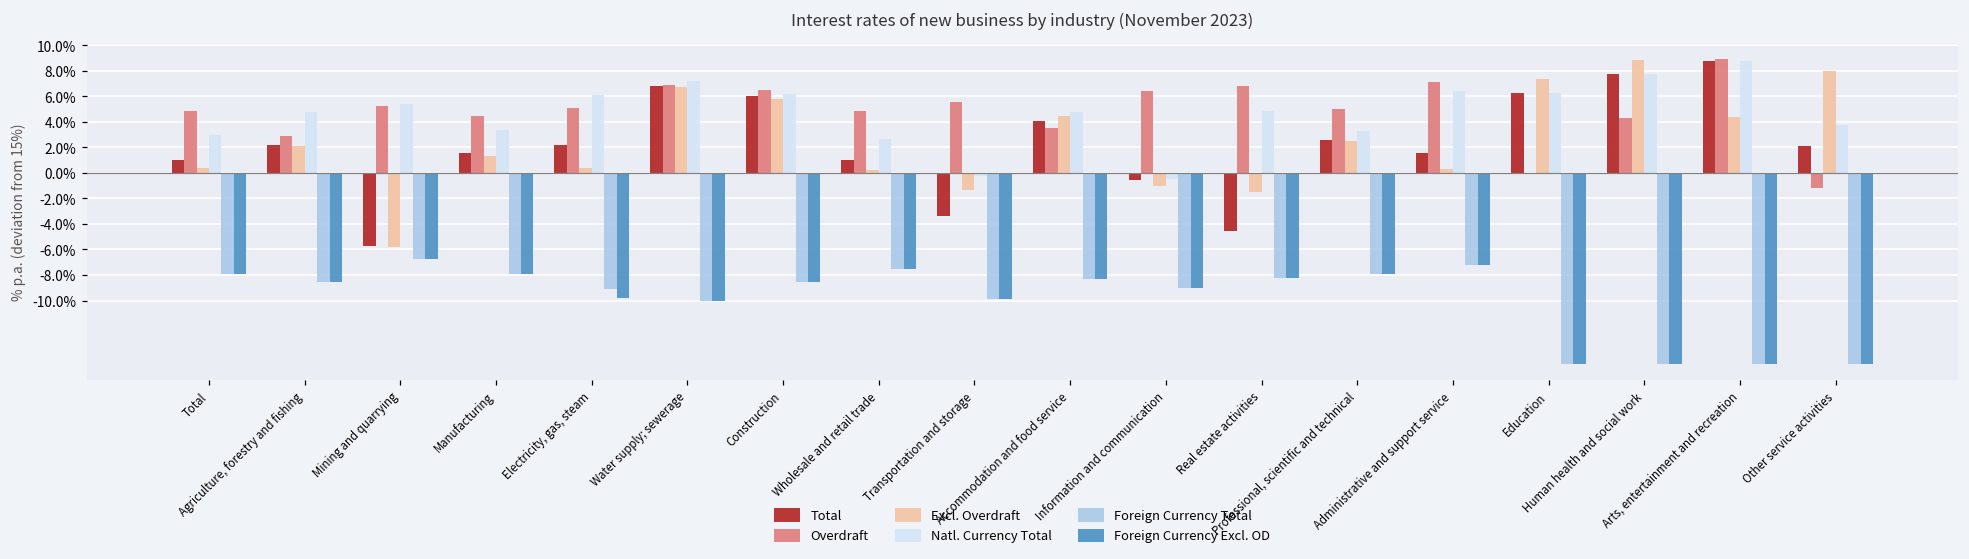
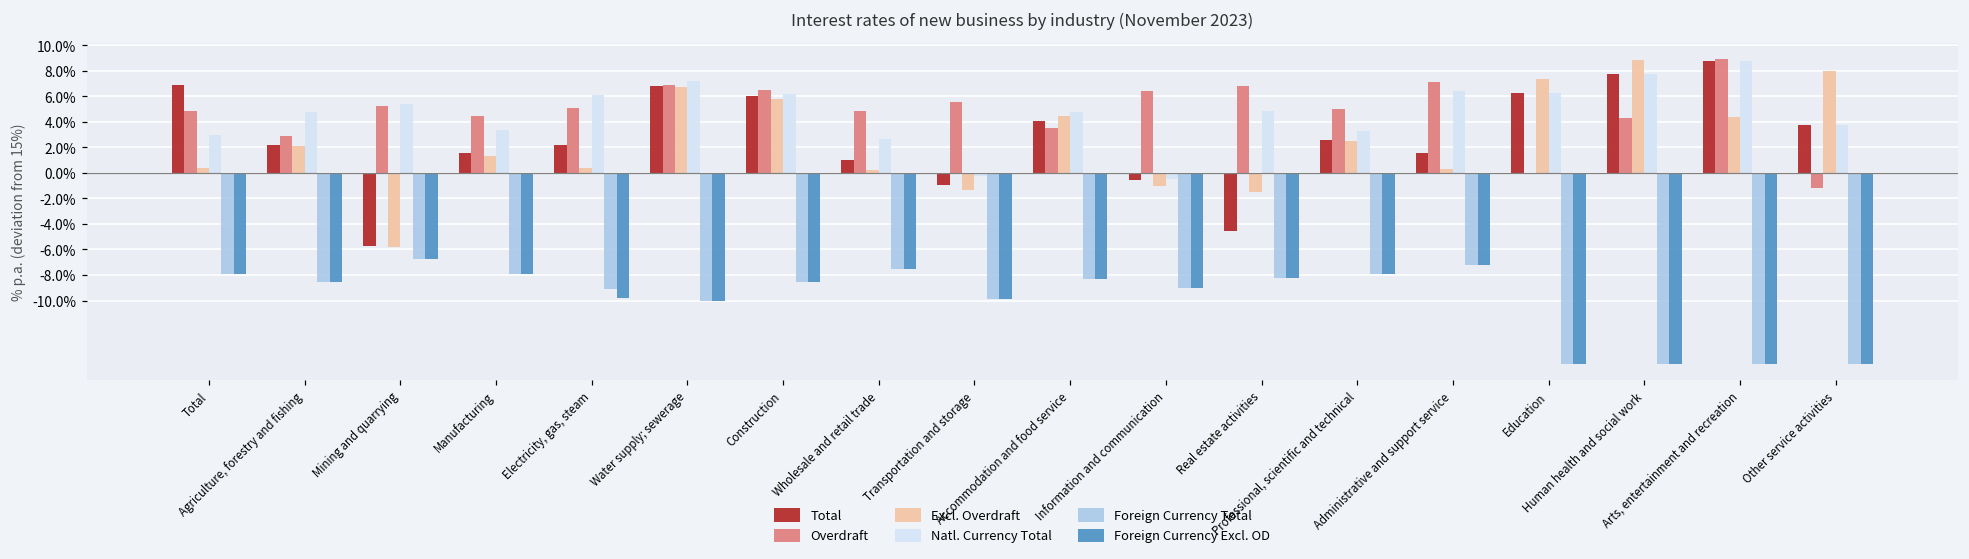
  {
    "Total": {
-     "Total": "1.0%",
+     "Total": "6.9%",
      "Agriculture, forestry and fishing": "2.2%",
      "Mining and quarrying": "-5.7%",
      "Manufacturing": "1.6%",
      "Electricity, gas, steam": "2.2%",
      "Water supply; sewerage": "6.8%",
      "Construction": "6.0%",
      "Wholesale and retail trade": "1.0%",
-     "Transportation and storage": "-3.4%",
+     "Transportation and storage": "-0.9%",
      "Accommodation and food service": "4.1%",
      "Information and communication": "-0.6%",
      "Real estate activities": "-4.5%",
      "Professional, scientific and technical": "2.6%",
      "Administrative and support service": "1.5%",
      "Education": "6.3%",
      "Human health and social work": "7.7%",
      "Arts, entertainment and recreation": "8.8%",
-     "Other service activities": "2.1%"
+     "Other service activities": "3.7%"
    },
    "Overdraft": {
      "Total": "4.9%",
      "Agriculture, forestry and fishing": "2.9%",
      "Mining and quarrying": "5.2%",
      "Manufacturing": "4.5%",
      "Electricity, gas, steam": "5.1%",
      "Water supply; sewerage": "6.9%",
      "Construction": "6.5%",
      "Wholesale and retail trade": "4.9%",
      "Transportation and storage": "5.5%",
      "Accommodation and food service": "3.6%",
      "Information and communication": "6.5%",
      "Real estate activities": "6.8%",
      "Professional, scientific and technical": "5.0%",
      "Administrative and support service": "7.1%",
      "Human health and social work": "4.3%",
      "Arts, entertainment and recreation": "9.0%",
      "Other service activities": "-1.2%"
    },
    "Excl. Overdraft": {
      "Total": "0.4%",
      "Agriculture, forestry and fishing": "2.1%",
      "Mining and quarrying": "-5.8%",
      "Manufacturing": "1.3%",
      "Electricity, gas, steam": "0.4%",
      "Water supply; sewerage": "6.8%",
      "Construction": "5.8%",
      "Wholesale and retail trade": "0.2%",
      "Transportation and storage": "-1.3%",
      "Accommodation and food service": "4.5%",
      "Information and communication": "-1.0%",
      "Real estate activities": "-1.5%",
      "Professional, scientific and technical": "2.5%",
      "Administrative and support service": "0.3%",
      "Education": "7.4%",
      "Human health and social work": "8.8%",
      "Arts, entertainment and recreation": "4.3%",
      "Other service activities": "8.0%"
    },
    "Foreign Currency Excl. OD": {
      "Total": "-8.0%",
      "Agriculture, forestry and fishing": "-8.6%",
      "Mining and quarrying": "-6.8%",
      "Manufacturing": "-7.9%",
      "Electricity, gas, steam": "-9.8%",
      "Water supply; sewerage": "-10.0%",
      "Construction": "-8.6%",
      "Wholesale and retail trade": "-7.5%",
      "Transportation and storage": "-9.9%",
      "Accommodation and food service": "-8.3%",
      "Information and communication": "-9.0%",
      "Real estate activities": "-8.2%",
      "Professional, scientific and technical": "-7.9%",
      "Administrative and support service": "-7.2%",
      "Education": "-15.0%",
      "Human health and social work": "-15.0%",
      "Arts, entertainment and recreation": "-15.0%",
      "Other service activities": "-15.0%"
    }
  }
